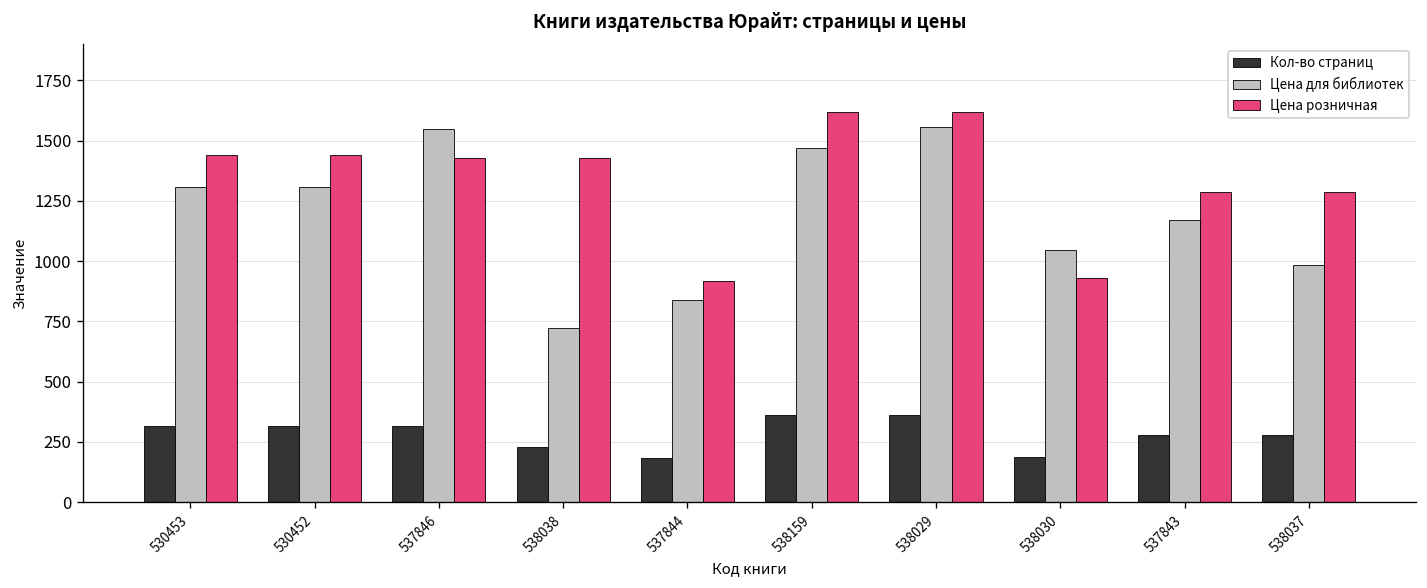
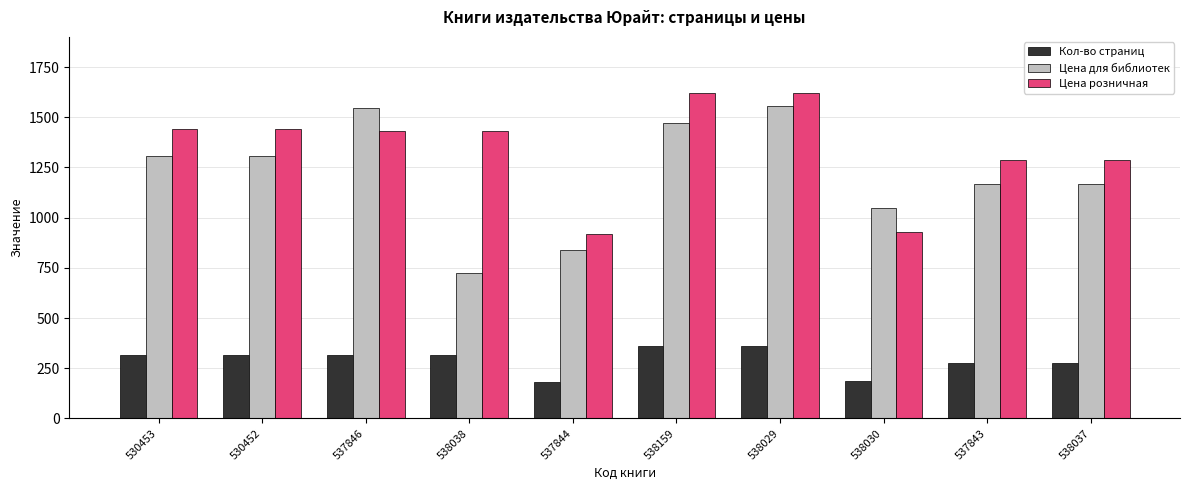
  {
    "Кол-во страниц": {
      "530453": 320,
      "530452": 320,
      "537846": 320,
-     "538038": 230,
+     "538038": 320,
      "537844": 180,
      "538159": 360,
      "538029": 360,
      "538030": 190,
      "537843": 280,
      "538037": 280
    },
    "Цена для библиотек": {
      "530453": 1310,
      "530452": 1310,
      "537846": 1550,
      "538038": 720,
      "537844": 840,
      "538159": 1470,
      "538029": 1560,
      "538030": 1050,
      "537843": 1170,
-     "538037": 980
+     "538037": 1170
    },
    "Цена розничная": {
      "530453": 1440,
      "530452": 1440,
      "537846": 1430,
      "538038": 1430,
      "537844": 920,
      "538159": 1620,
      "538029": 1620,
      "538030": 930,
      "537843": 1290,
      "538037": 1290
    }
  }
